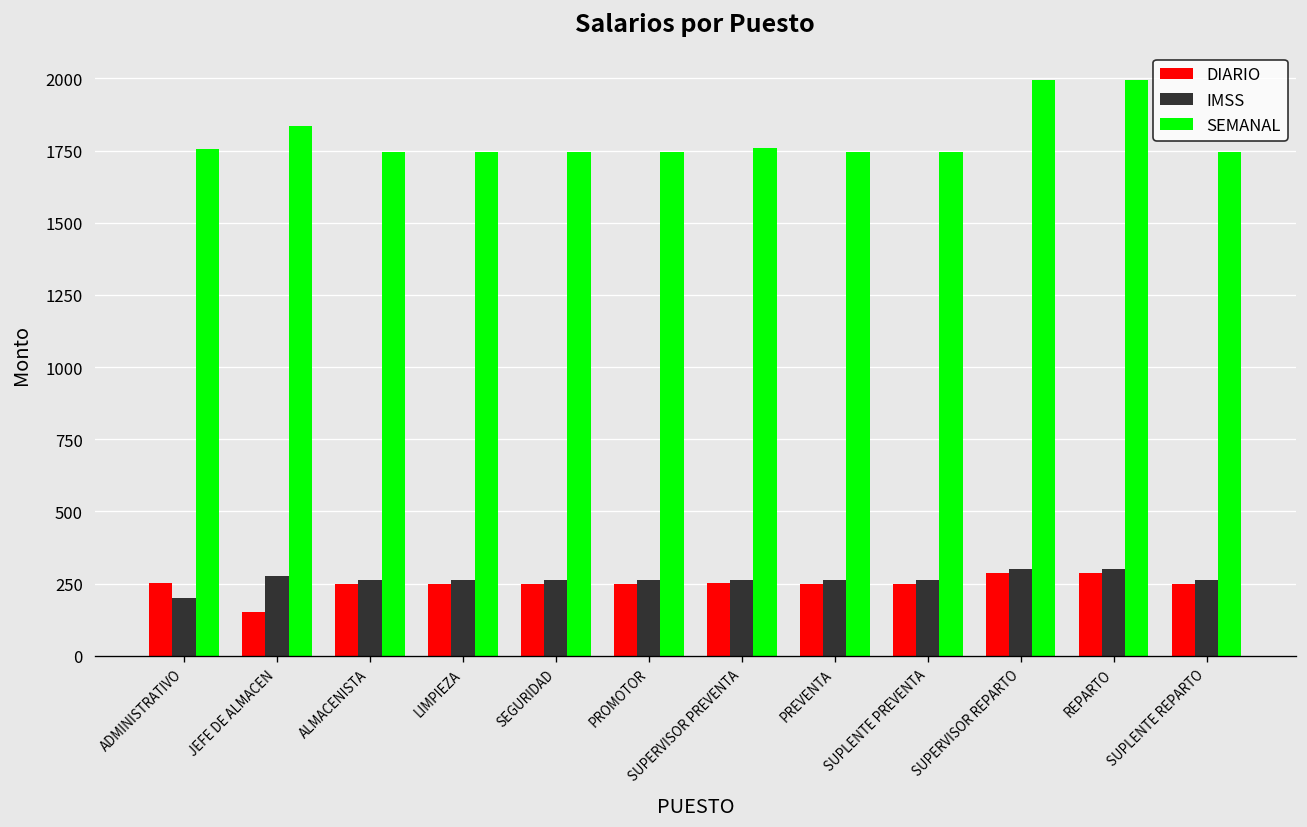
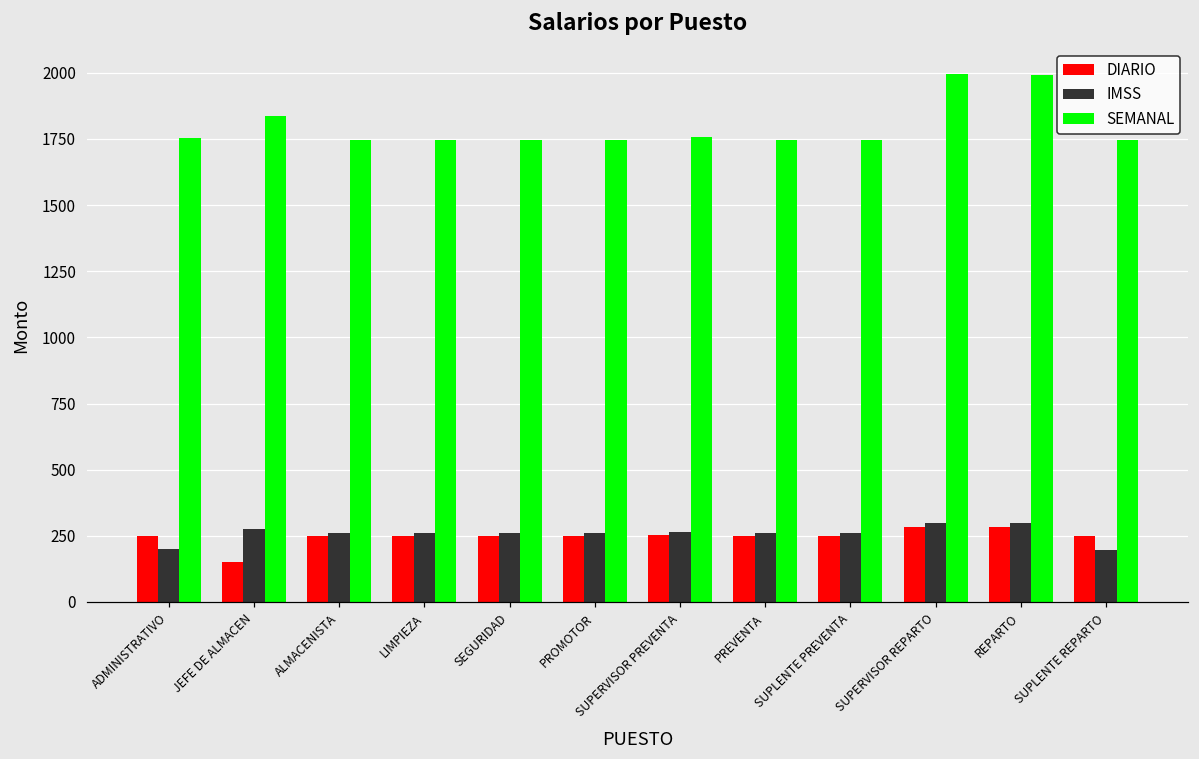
  {
    "DIARIO": {
      "ADMINISTRATIVO": 250,
      "JEFE DE ALMACEN": 150,
      "ALMACENISTA": 250,
      "LIMPIEZA": 250,
      "SEGURIDAD": 250,
      "PROMOTOR": 250,
      "SUPERVISOR PREVENTA": 250,
      "PREVENTA": 250,
      "SUPLENTE PREVENTA": 250,
      "SUPERVISOR REPARTO": 280,
      "REPARTO": 280,
      "SUPLENTE REPARTO": 250
    },
    "IMSS": {
      "ADMINISTRATIVO": 200,
      "JEFE DE ALMACEN": 280,
      "ALMACENISTA": 260,
      "LIMPIEZA": 260,
      "SEGURIDAD": 260,
      "PROMOTOR": 260,
      "SUPERVISOR PREVENTA": 260,
      "PREVENTA": 260,
      "SUPLENTE PREVENTA": 260,
      "SUPERVISOR REPARTO": 300,
      "REPARTO": 300,
-     "SUPLENTE REPARTO": 260
+     "SUPLENTE REPARTO": 200
    },
    "SEMANAL": {
      "ADMINISTRATIVO": 1760,
      "JEFE DE ALMACEN": 1830,
      "ALMACENISTA": 1740,
      "LIMPIEZA": 1740,
      "SEGURIDAD": 1740,
      "PROMOTOR": 1740,
      "SUPERVISOR PREVENTA": 1760,
      "PREVENTA": 1740,
      "SUPLENTE PREVENTA": 1740,
      "SUPERVISOR REPARTO": 1990,
      "REPARTO": 1990,
      "SUPLENTE REPARTO": 1740
    }
  }
